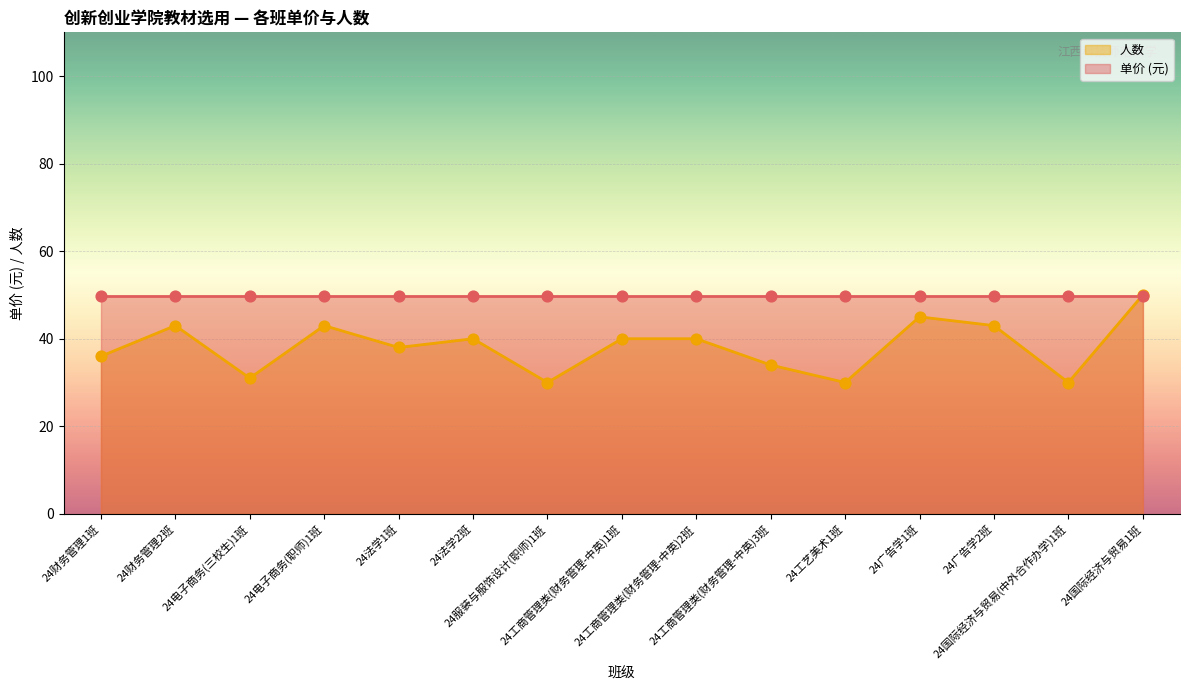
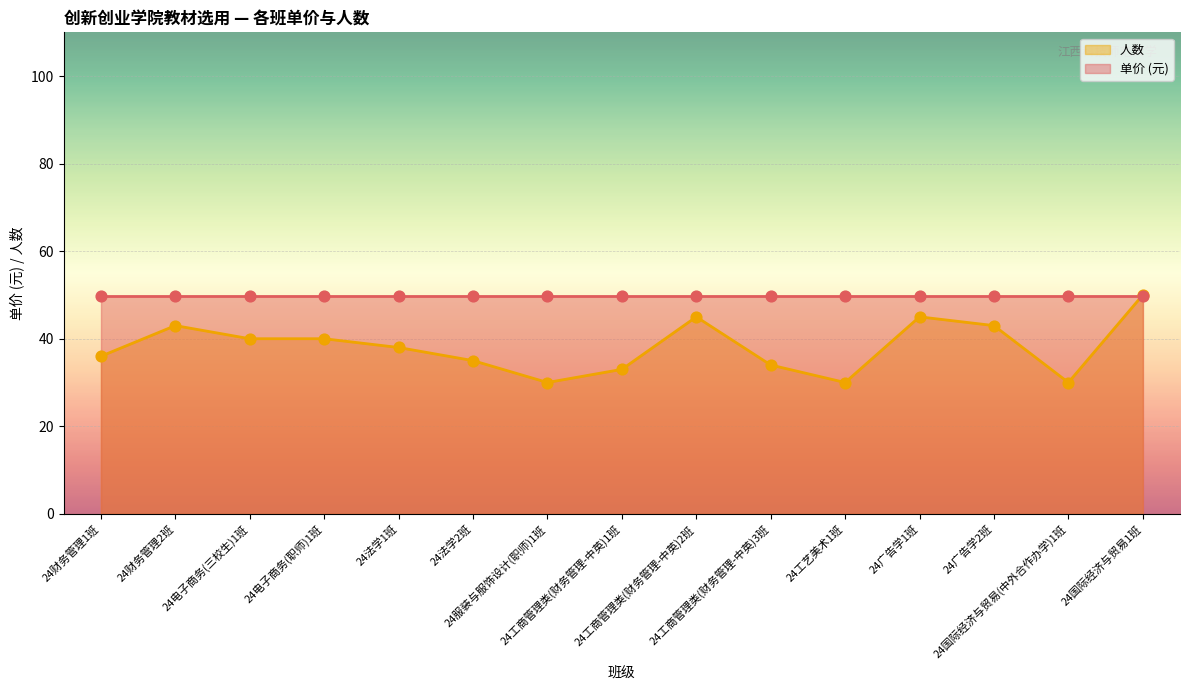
  {
    "人数": {
      "24财务管理1班": 36,
      "24财务管理2班": 43,
-     "24电子商务(三校生)1班": 31,
-     "24电子商务(职师)1班": 43,
+     "24电子商务(三校生)1班": 40,
+     "24电子商务(职师)1班": 40,
      "24法学1班": 38,
-     "24法学2班": 40,
+     "24法学2班": 35,
      "24服装与服饰设计(职师)1班": 30,
-     "24工商管理类(财务管理-中英)1班": 40,
-     "24工商管理类(财务管理-中英)2班": 40,
+     "24工商管理类(财务管理-中英)1班": 33,
+     "24工商管理类(财务管理-中英)2班": 45,
      "24工商管理类(财务管理-中英)3班": 34,
      "24工艺美术1班": 30,
      "24广告学1班": 45,
      "24广告学2班": 43,
      "24国际经济与贸易(中外合作办学)1班": 30
    },
    "单价 (元)": {
      "24财务管理1班": 50,
      "24财务管理2班": 50,
      "24电子商务(三校生)1班": 50,
      "24电子商务(职师)1班": 50,
      "24法学1班": 50,
      "24法学2班": 50,
      "24服装与服饰设计(职师)1班": 50,
      "24工商管理类(财务管理-中英)1班": 50,
      "24工商管理类(财务管理-中英)2班": 50,
      "24工商管理类(财务管理-中英)3班": 50,
      "24工艺美术1班": 50,
      "24广告学1班": 50,
      "24广告学2班": 50,
      "24国际经济与贸易(中外合作办学)1班": 50
    }
  }
